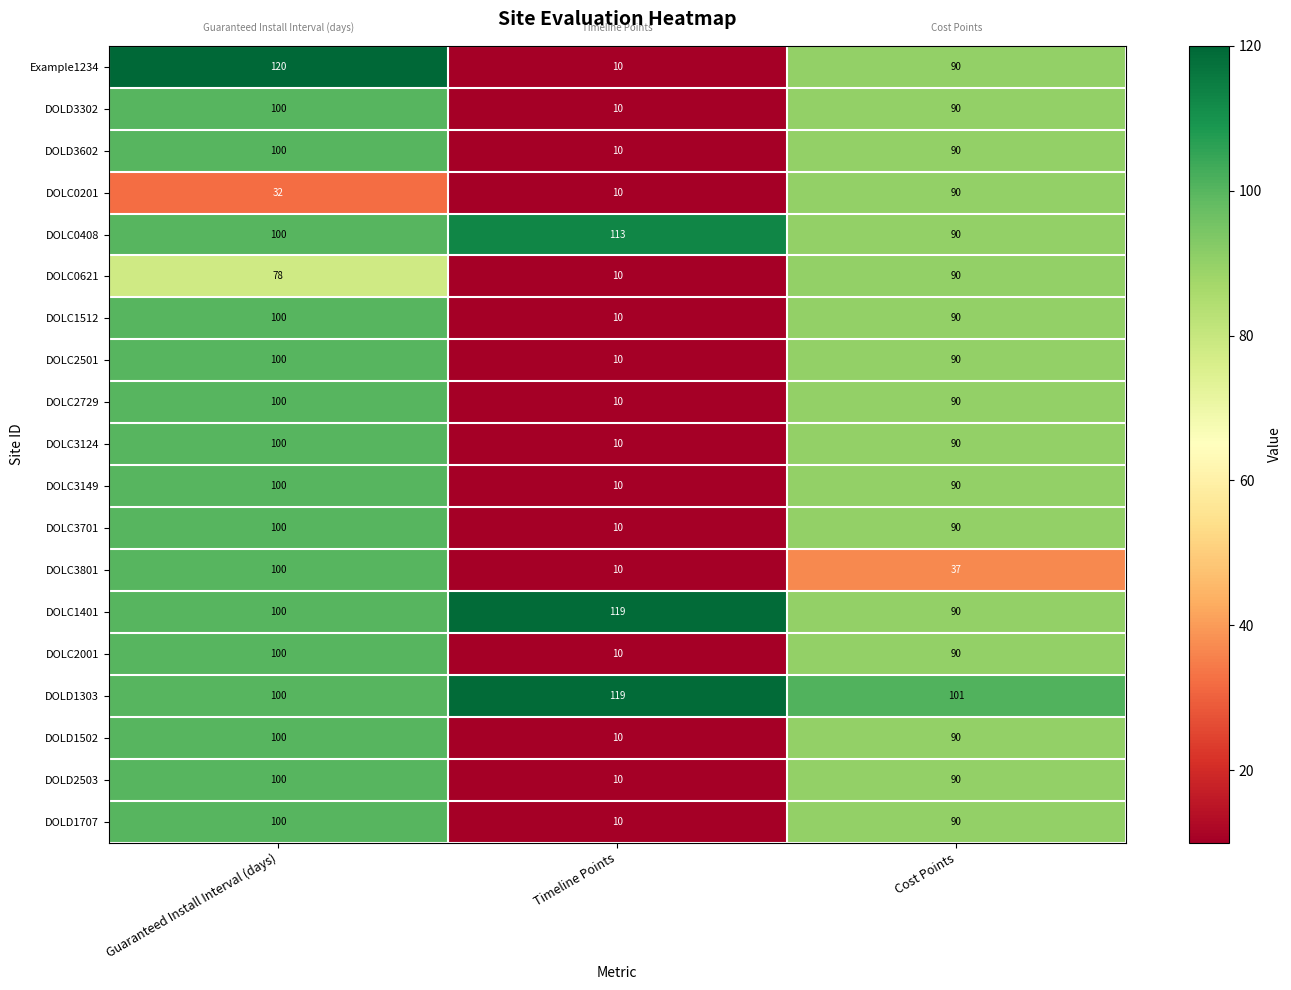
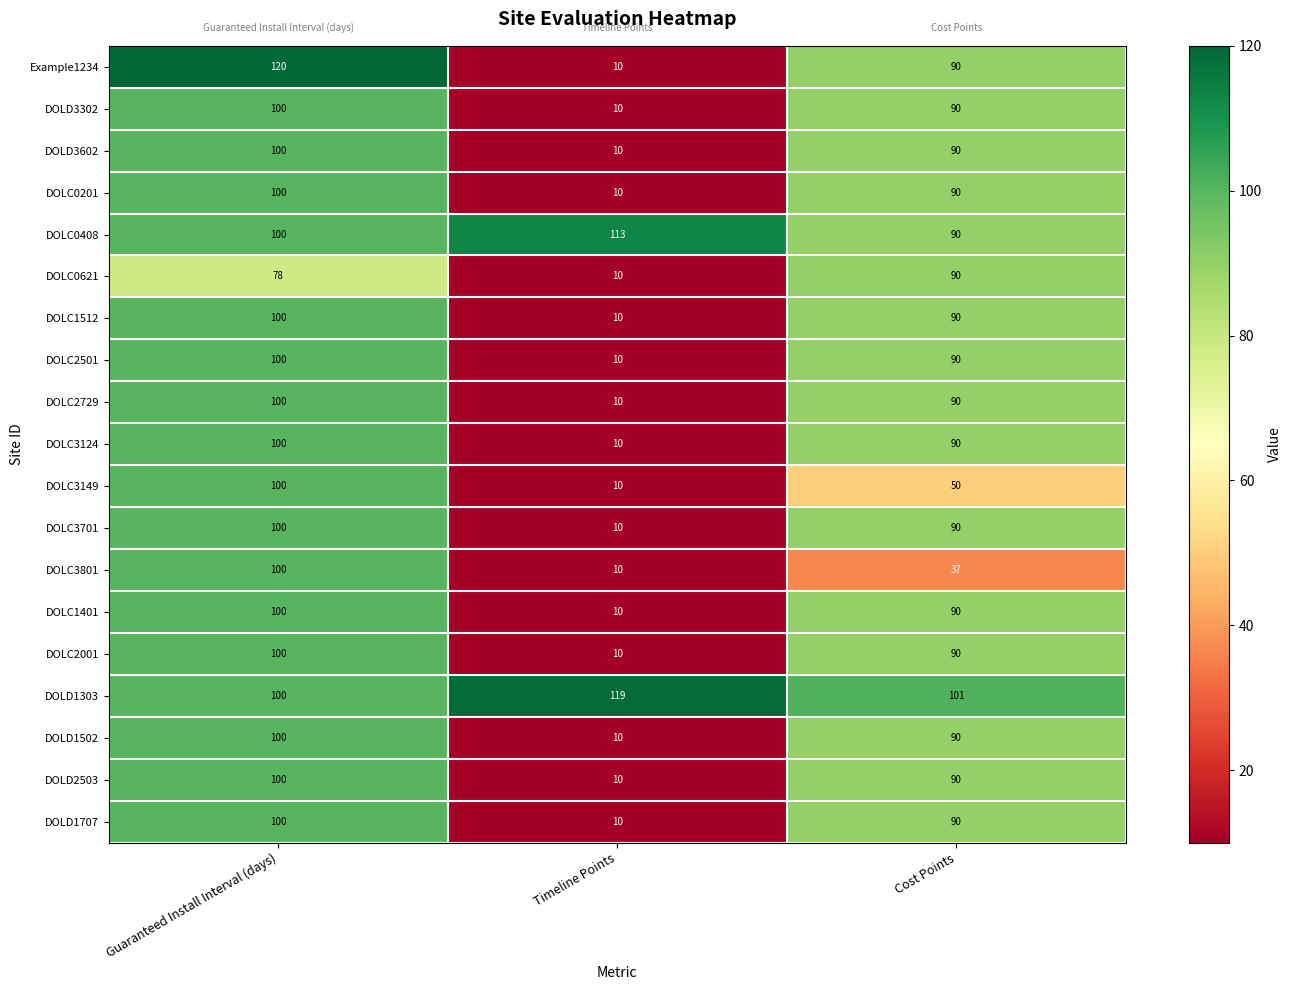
  {
    "Example1234": {
      "Guaranteed Install Interval (days)": 120,
      "Timeline Points": 10,
      "Cost Points": 90
    },
    "DOLD3302": {
      "Guaranteed Install Interval (days)": 100,
      "Timeline Points": 10,
      "Cost Points": 90
    },
    "DOLD3602": {
      "Guaranteed Install Interval (days)": 100,
      "Timeline Points": 10,
      "Cost Points": 90
    },
    "DOLC0201": {
-     "Guaranteed Install Interval (days)": 32,
+     "Guaranteed Install Interval (days)": 100,
      "Timeline Points": 10,
      "Cost Points": 90
    },
    "DOLC0408": {
      "Guaranteed Install Interval (days)": 100,
      "Timeline Points": 113,
      "Cost Points": 90
    },
    "DOLC0621": {
      "Guaranteed Install Interval (days)": 78,
      "Timeline Points": 10,
      "Cost Points": 90
    },
    "DOLC1512": {
      "Guaranteed Install Interval (days)": 100,
      "Timeline Points": 10,
      "Cost Points": 90
    },
    "DOLC2501": {
      "Guaranteed Install Interval (days)": 100,
      "Timeline Points": 10,
      "Cost Points": 90
    },
    "DOLC2729": {
      "Guaranteed Install Interval (days)": 100,
      "Timeline Points": 10,
      "Cost Points": 90
    },
    "DOLC3124": {
      "Guaranteed Install Interval (days)": 100,
      "Timeline Points": 10,
      "Cost Points": 90
    },
    "DOLC3149": {
      "Guaranteed Install Interval (days)": 100,
      "Timeline Points": 10,
-     "Cost Points": 90
+     "Cost Points": 50
    },
    "DOLC3701": {
      "Guaranteed Install Interval (days)": 100,
      "Timeline Points": 10,
      "Cost Points": 90
    },
    "DOLC3801": {
      "Guaranteed Install Interval (days)": 100,
      "Timeline Points": 10,
      "Cost Points": 37
    },
    "DOLC1401": {
      "Guaranteed Install Interval (days)": 100,
-     "Timeline Points": 119,
+     "Timeline Points": 10,
      "Cost Points": 90
    },
    "DOLC2001": {
      "Guaranteed Install Interval (days)": 100,
      "Timeline Points": 10,
      "Cost Points": 90
    },
    "DOLD1303": {
      "Guaranteed Install Interval (days)": 100,
      "Timeline Points": 119,
      "Cost Points": 101
    },
    "DOLD1502": {
      "Guaranteed Install Interval (days)": 100,
      "Timeline Points": 10,
      "Cost Points": 90
    },
    "DOLD2503": {
      "Guaranteed Install Interval (days)": 100,
      "Timeline Points": 10,
      "Cost Points": 90
    },
    "DOLD1707": {
      "Guaranteed Install Interval (days)": 100,
      "Timeline Points": 10,
      "Cost Points": 90
    }
  }
